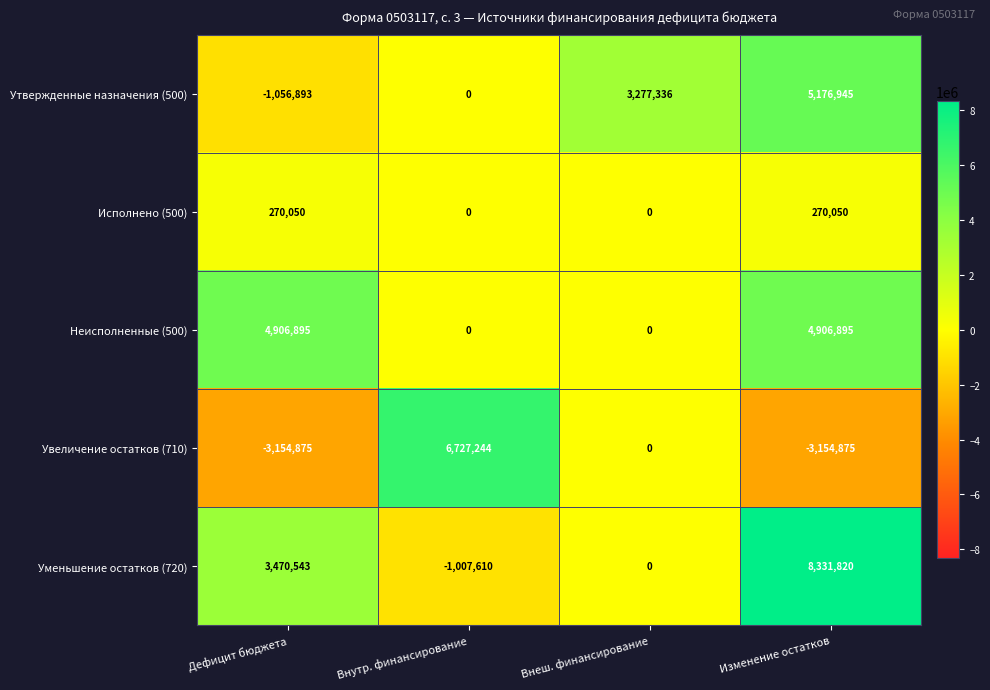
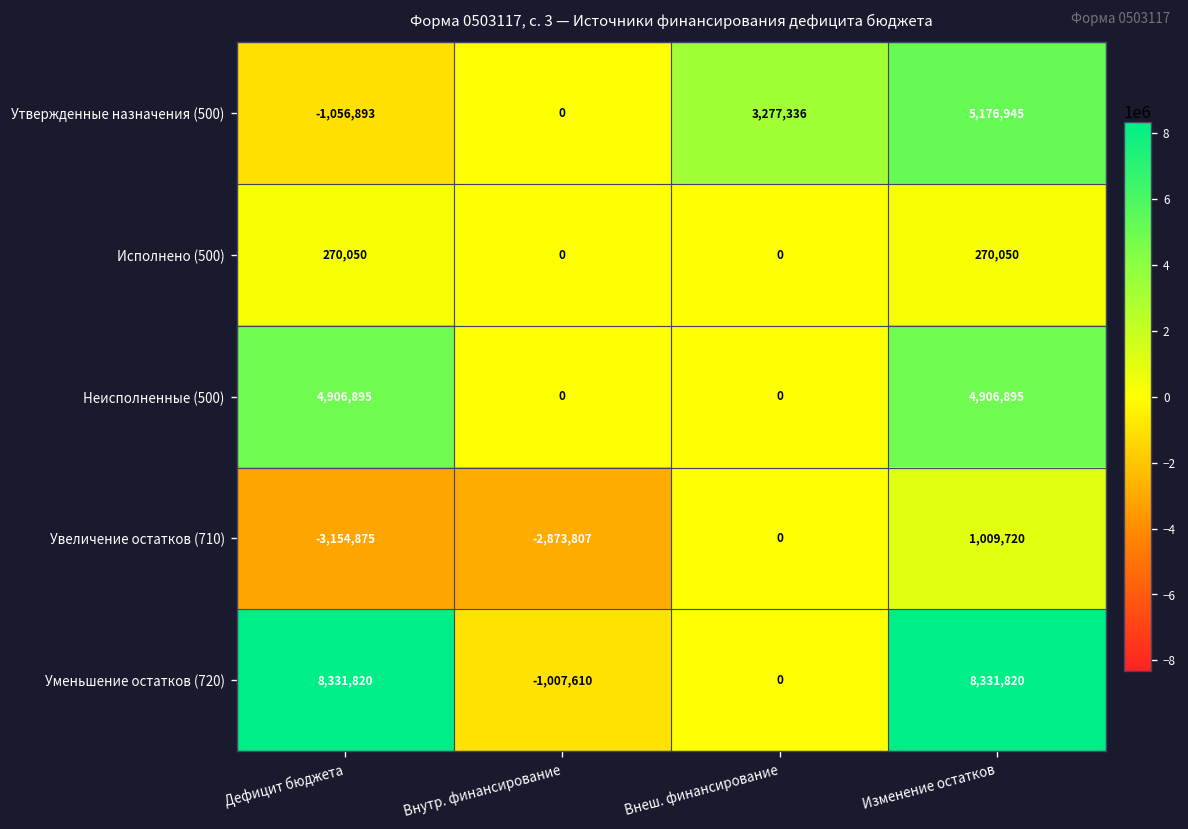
  {
    "Утвержденные назначения (500)": {
      "Дефицит бюджета": "-1,056,893",
      "Внутр. финансирование": "0",
      "Внеш. финансирование": "3,277,336",
      "Изменение остатков": "5,176,945"
    },
    "Исполнено (500)": {
      "Дефицит бюджета": "270,050",
      "Внутр. финансирование": "0",
      "Внеш. финансирование": "0",
      "Изменение остатков": "270,050"
    },
    "Неисполненные (500)": {
      "Дефицит бюджета": "4,906,895",
      "Внутр. финансирование": "0",
      "Внеш. финансирование": "0",
      "Изменение остатков": "4,906,895"
    },
    "Увеличение остатков (710)": {
      "Дефицит бюджета": "-3,154,875",
-     "Внутр. финансирование": "6,727,244",
+     "Внутр. финансирование": "-2,873,807",
      "Внеш. финансирование": "0",
-     "Изменение остатков": "-3,154,875"
+     "Изменение остатков": "1,009,720"
    },
    "Уменьшение остатков (720)": {
-     "Дефицит бюджета": "3,470,543",
+     "Дефицит бюджета": "8,331,820",
      "Внутр. финансирование": "-1,007,610",
      "Внеш. финансирование": "0",
      "Изменение остатков": "8,331,820"
    }
  }
